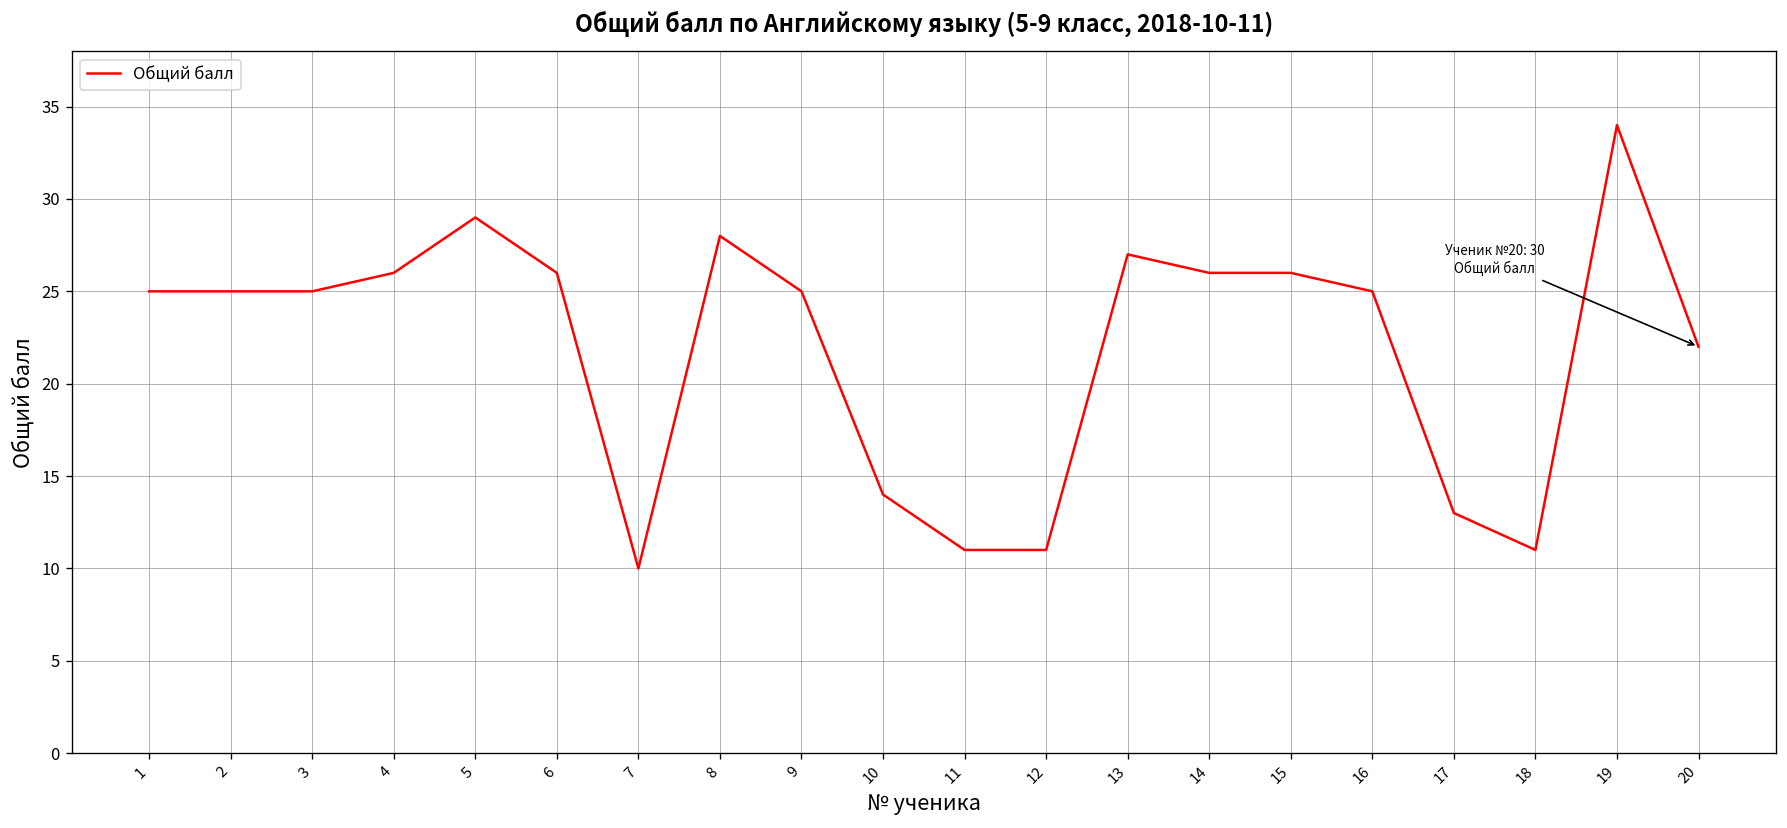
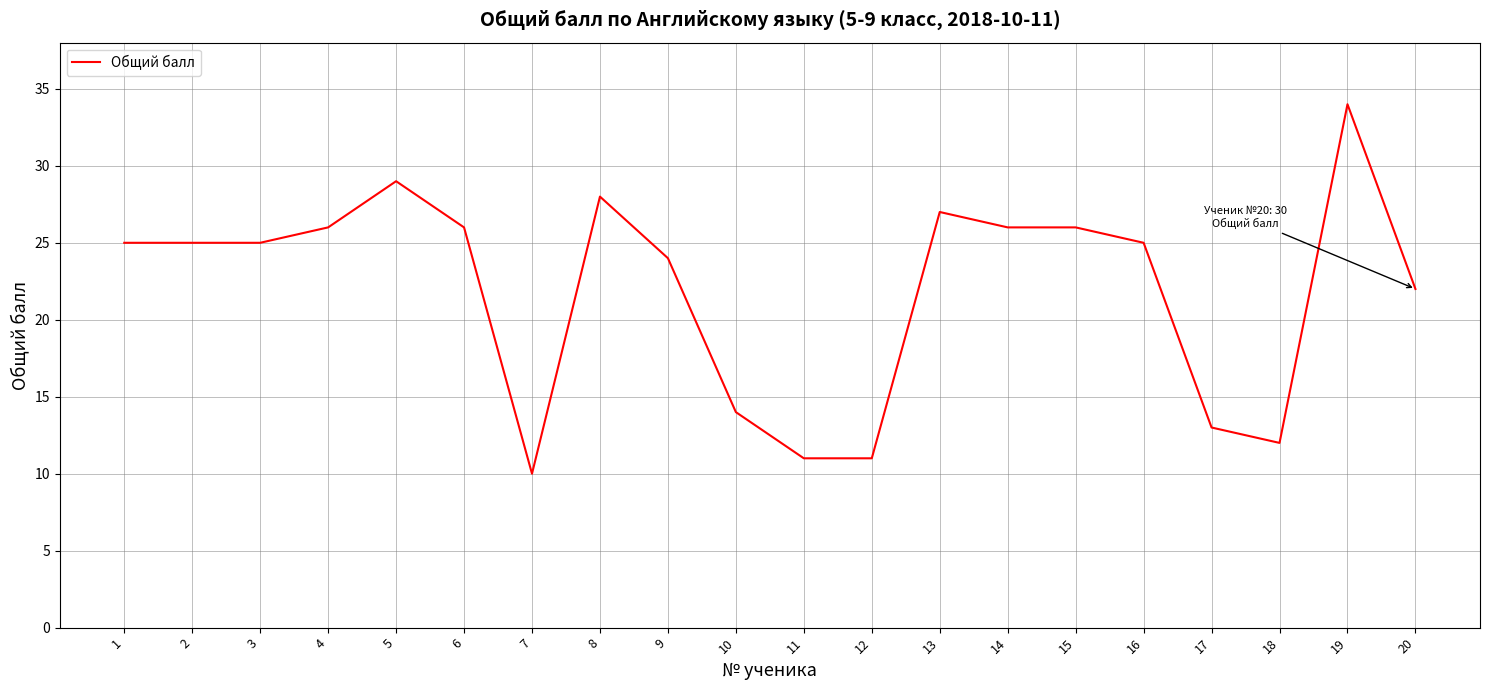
  {
    "1": 25,
    "2": 25,
    "3": 25,
    "4": 26,
    "5": 29,
    "6": 26,
    "7": 10,
    "8": 28,
-   "9": 25,
+   "9": 24,
    "10": 14,
    "11": 11,
    "12": 11,
    "13": 27,
    "14": 26,
    "15": 26,
    "16": 25,
    "17": 13,
-   "18": 11,
+   "18": 12,
    "19": 34
  }
